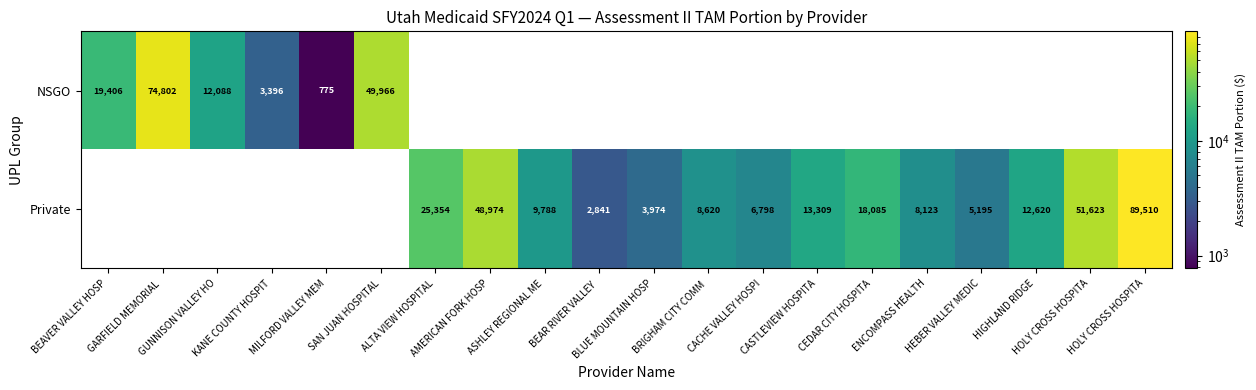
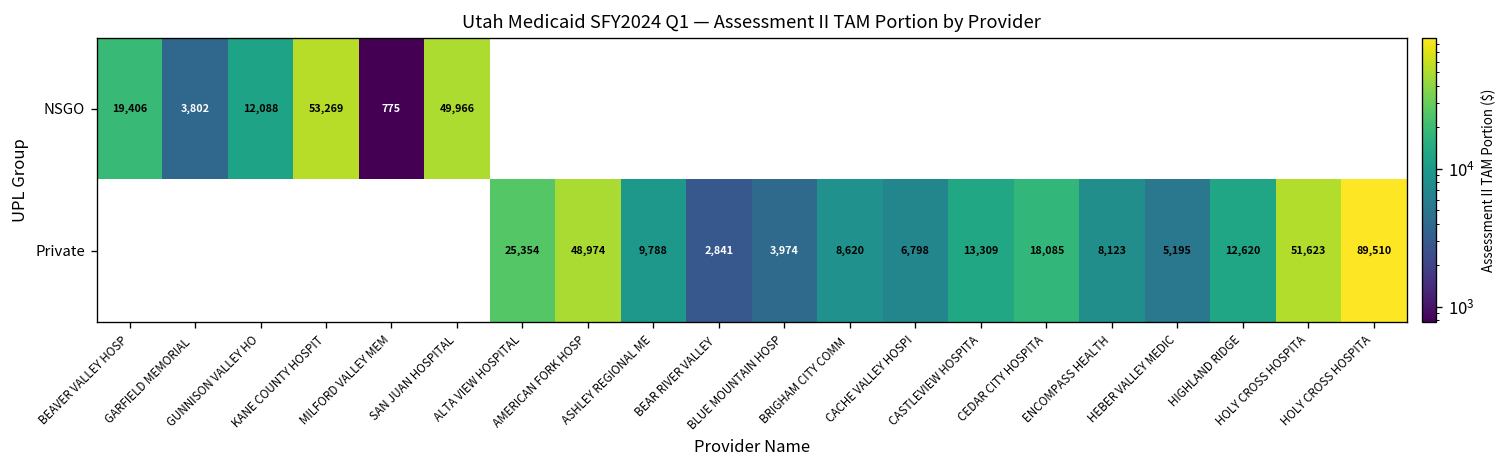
  {
    "NSGO": {
      "BEAVER VALLEY HOSP": "19,406",
-     "GARFIELD MEMORIAL": "74,802",
+     "GARFIELD MEMORIAL": "3,802",
      "GUNNISON VALLEY HO": "12,088",
-     "KANE COUNTY HOSPIT": "3,396",
+     "KANE COUNTY HOSPIT": "53,269",
      "MILFORD VALLEY MEM": "775",
      "SAN JUAN HOSPITAL": "49,966"
    },
    "Private": {
      "ALTA VIEW HOSPITAL": "25,354",
      "AMERICAN FORK HOSP": "48,974",
      "ASHLEY REGIONAL ME": "9,788",
      "BEAR RIVER VALLEY": "2,841",
      "BLUE MOUNTAIN HOSP": "3,974",
      "BRIGHAM CITY COMM": "8,620",
      "CACHE VALLEY HOSPI": "6,798",
      "CASTLEVIEW HOSPITA": "13,309",
      "CEDAR CITY HOSPITA": "18,085",
      "ENCOMPASS HEALTH": "8,123",
      "HEBER VALLEY MEDIC": "5,195",
      "HIGHLAND RIDGE": "12,620"
    }
  }
